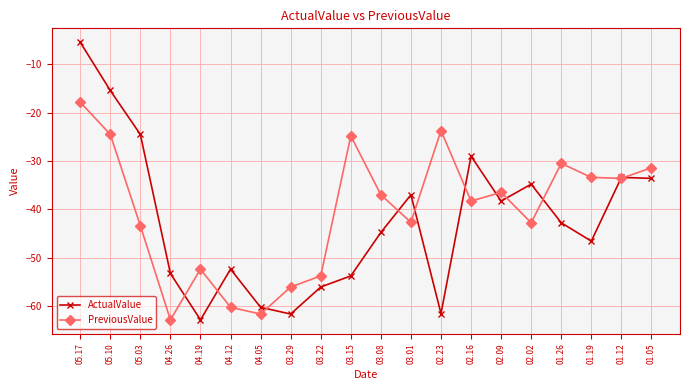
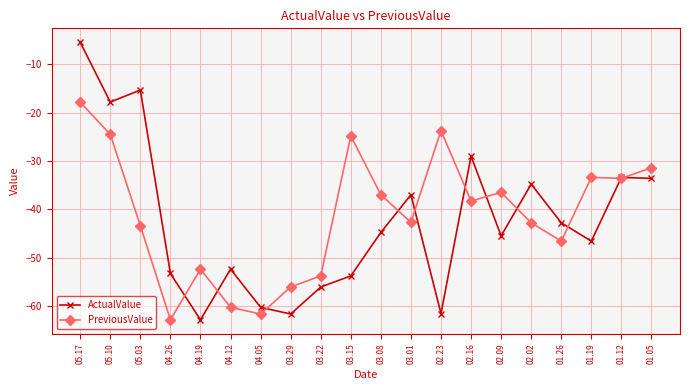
  {
    "ActualValue": {
      "05.17": -5,
-     "05.10": -15,
-     "05.03": -25,
+     "05.10": -18,
+     "05.03": -15,
      "04.26": -53,
      "04.19": -63,
      "04.12": -52,
      "04.05": -60,
      "03.29": -62,
      "03.22": -56,
      "03.15": -54,
      "03.08": -45,
      "03.01": -37,
      "02.23": -62,
      "02.16": -29,
-     "02.09": -38,
+     "02.09": -46,
      "02.02": -35,
      "01.26": -43,
      "01.19": -47,
      "01.05": -34
    },
    "PreviousValue": {
      "05.17": -18,
      "05.10": -25,
      "05.03": -43,
      "04.26": -63,
      "04.19": -52,
      "04.12": -60,
      "04.05": -62,
      "03.29": -56,
      "03.22": -54,
      "03.15": -25,
      "03.08": -37,
      "03.01": -43,
      "02.23": -24,
      "02.16": -38,
      "02.09": -37,
      "02.02": -43,
-     "01.26": -31,
+     "01.26": -47,
      "01.19": -33,
      "01.05": -31
    }
  }
